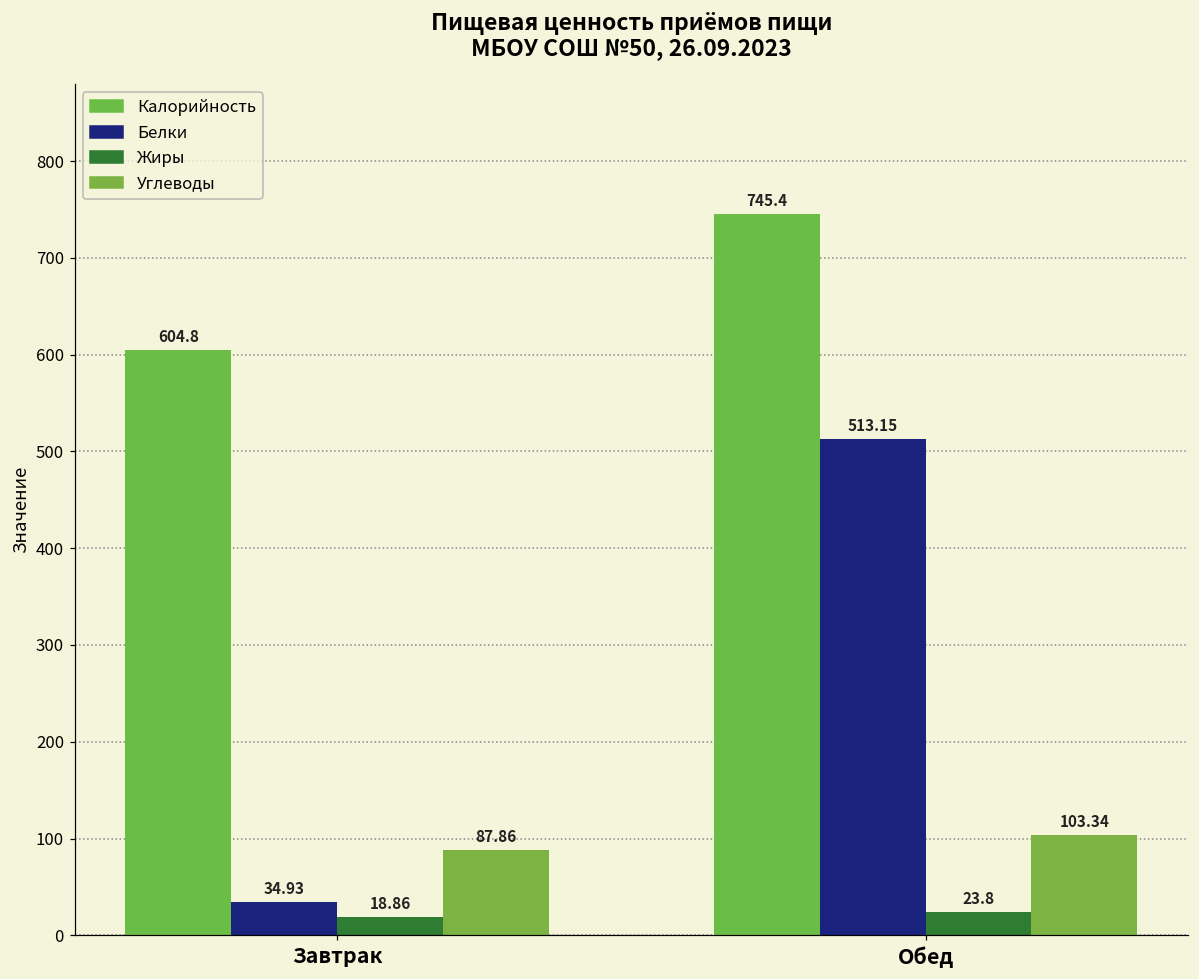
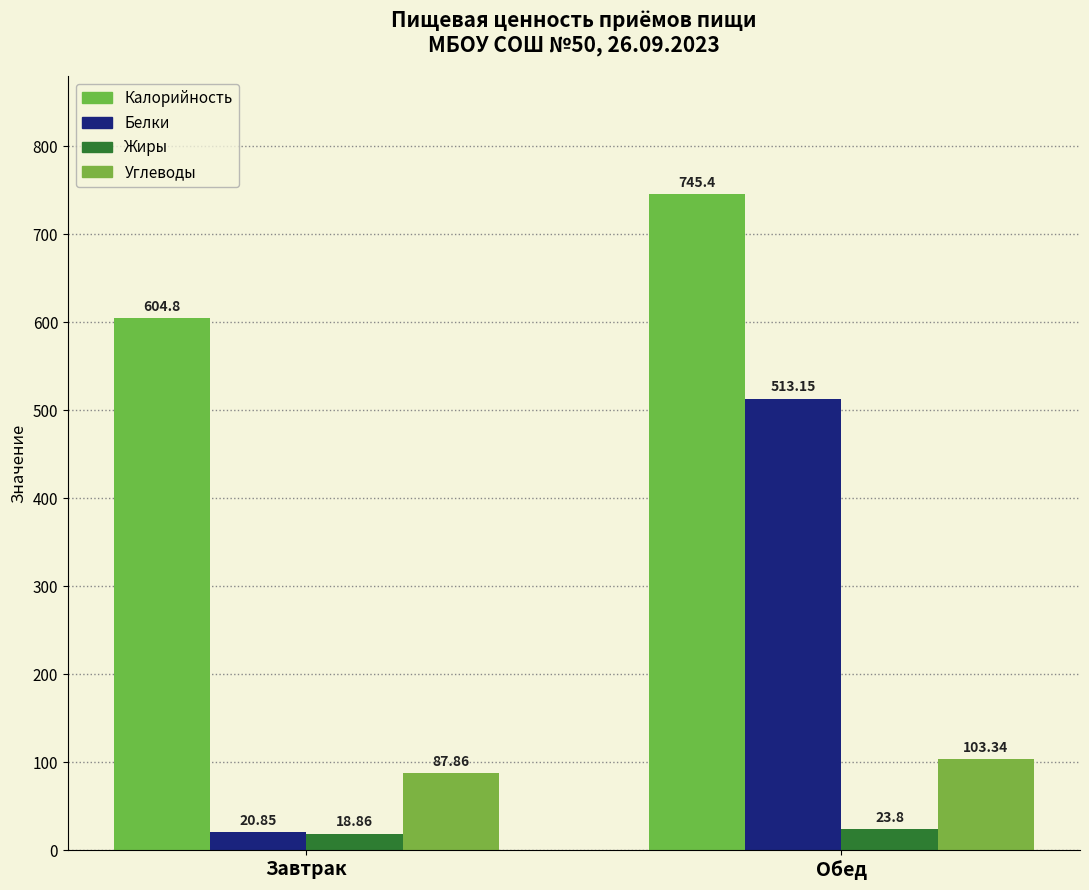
  {
    "Белки": {
-     "Завтрак": 34.93,
+     "Завтрак": 20.85,
      "Обед": 513.15
    },
    "Жиры": {
      "Завтрак": 18.86,
      "Обед": 23.8
    }
  }
